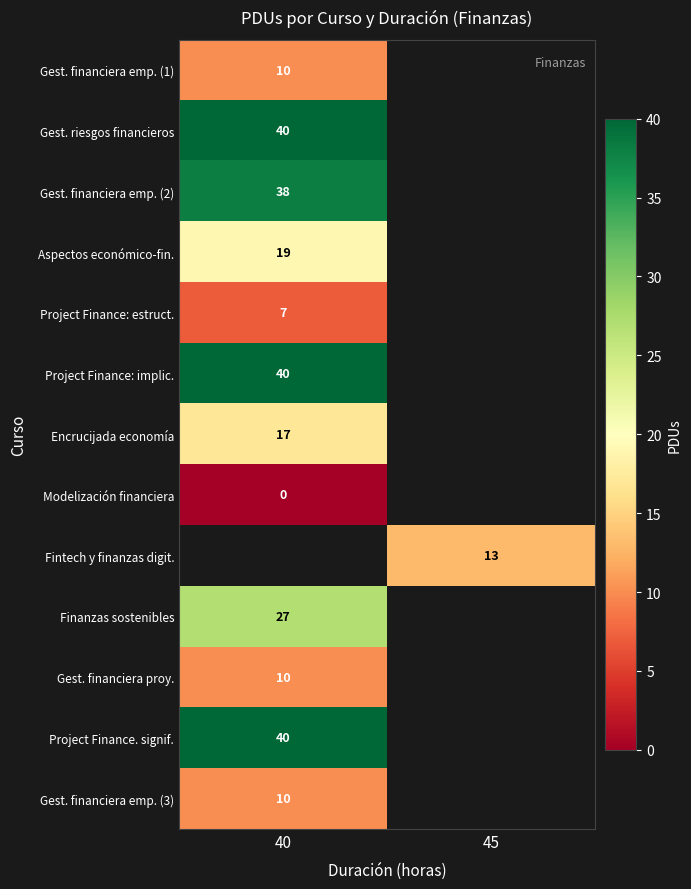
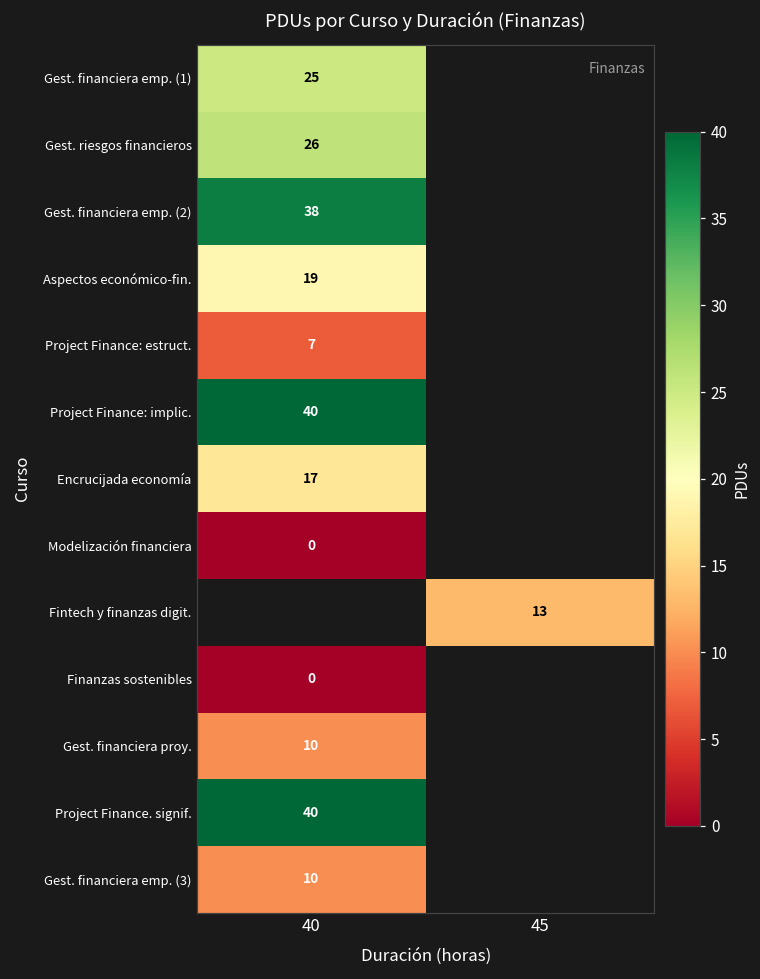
  {
    "Gest. financiera emp. (1)": {
-     "40": 10
+     "40": 25
    },
    "Gest. riesgos financieros": {
-     "40": 40
+     "40": 26
    },
    "Gest. financiera emp. (2)": {
      "40": 38
    },
    "Aspectos económico-fin.": {
      "40": 19
    },
    "Project Finance: estruct.": {
      "40": 7
    },
    "Project Finance: implic.": {
      "40": 40
    },
    "Encrucijada economía": {
      "40": 17
    },
    "Modelización financiera": {
      "40": 0
    },
    "Fintech y finanzas digit.": {
      "45": 13
    },
    "Finanzas sostenibles": {
-     "40": 27
+     "40": 0
    },
    "Gest. financiera proy.": {
      "40": 10
    },
    "Project Finance. signif.": {
      "40": 40
    },
    "Gest. financiera emp. (3)": {
      "40": 10
    }
  }
